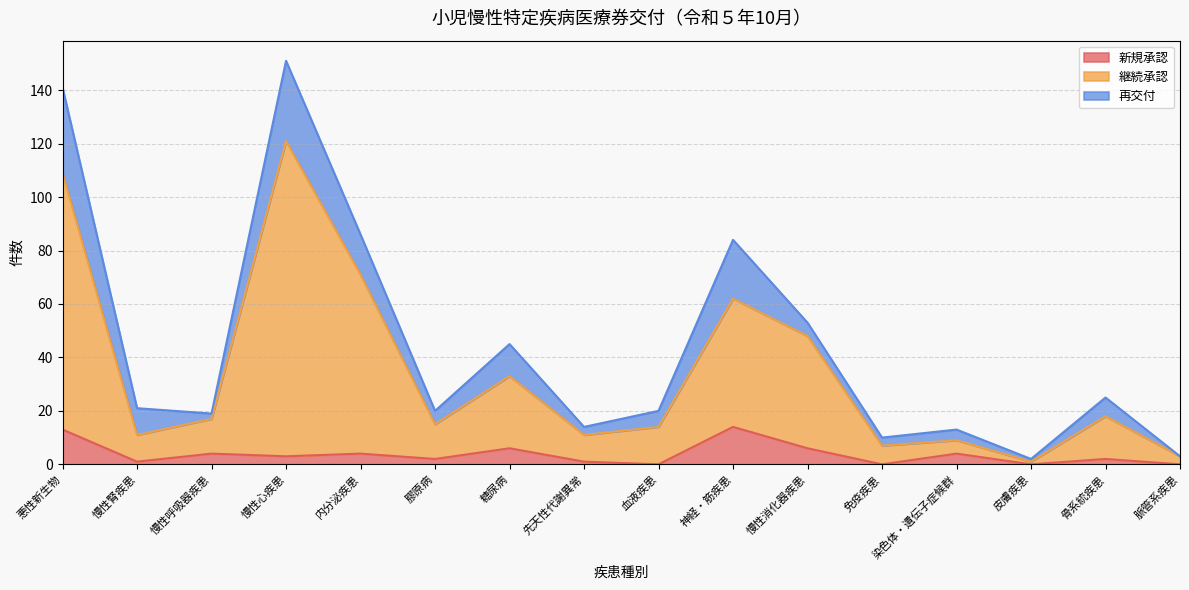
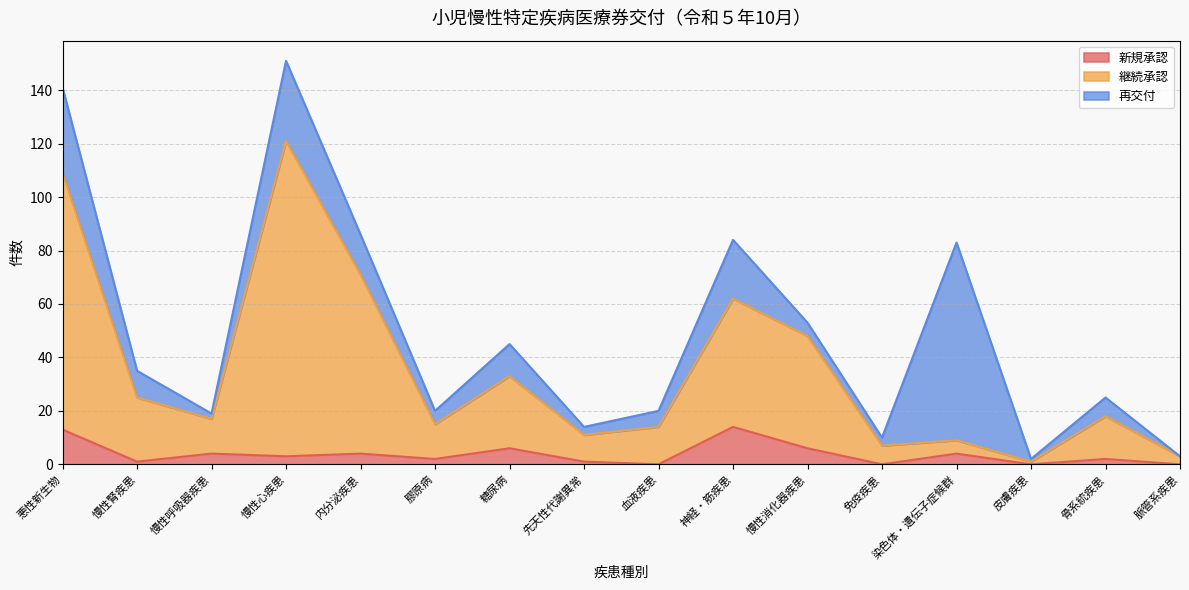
  {
    "新規承認": {
      "悪性新生物": 13,
      "慢性腎疾患": 1,
      "慢性呼吸器疾患": 4,
      "慢性心疾患": 3,
      "内分泌疾患": 4,
      "膠原病": 2,
      "糖尿病": 6,
      "先天性代謝異常": 1,
      "血液疾患": 0,
      "神経・筋疾患": 14,
      "慢性消化器疾患": 6,
      "免疫疾患": 0,
      "染色体・遺伝子症候群": 4,
      "皮膚疾患": 0,
      "骨系統疾患": 2,
      "脈管系疾患": 0
    },
    "継続承認": {
      "悪性新生物": 96,
-     "慢性腎疾患": 10,
+     "慢性腎疾患": 24,
      "慢性呼吸器疾患": 13,
      "慢性心疾患": 118,
      "内分泌疾患": 67,
      "膠原病": 13,
      "糖尿病": 27,
      "先天性代謝異常": 10,
      "血液疾患": 14,
      "神経・筋疾患": 48,
      "慢性消化器疾患": 42,
      "免疫疾患": 7,
      "染色体・遺伝子症候群": 5,
      "皮膚疾患": 1,
      "骨系統疾患": 16
    },
    "再交付": {
      "悪性新生物": 32,
      "慢性腎疾患": 10,
      "慢性呼吸器疾患": 2,
      "慢性心疾患": 30,
      "内分泌疾患": 15,
      "膠原病": 5,
      "糖尿病": 12,
      "先天性代謝異常": 3,
      "血液疾患": 6,
      "神経・筋疾患": 22,
      "慢性消化器疾患": 5,
      "免疫疾患": 3,
-     "染色体・遺伝子症候群": 4,
+     "染色体・遺伝子症候群": 74,
      "皮膚疾患": 1,
      "骨系統疾患": 7
    }
  }
